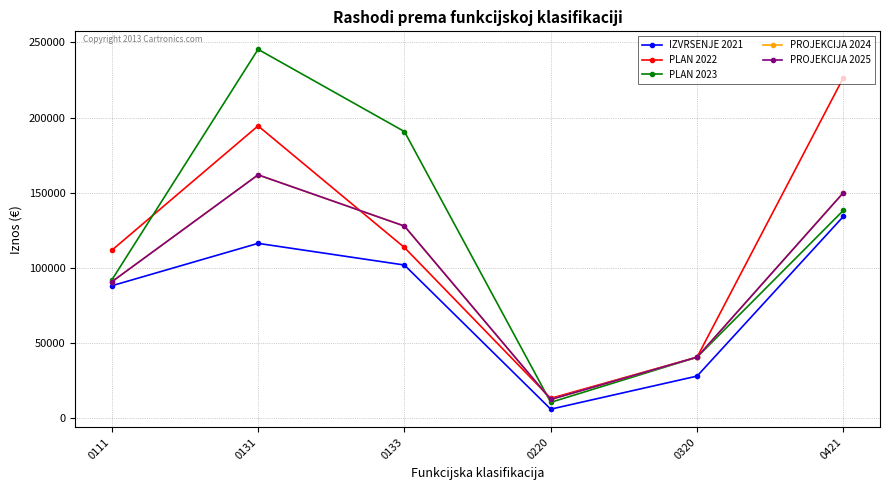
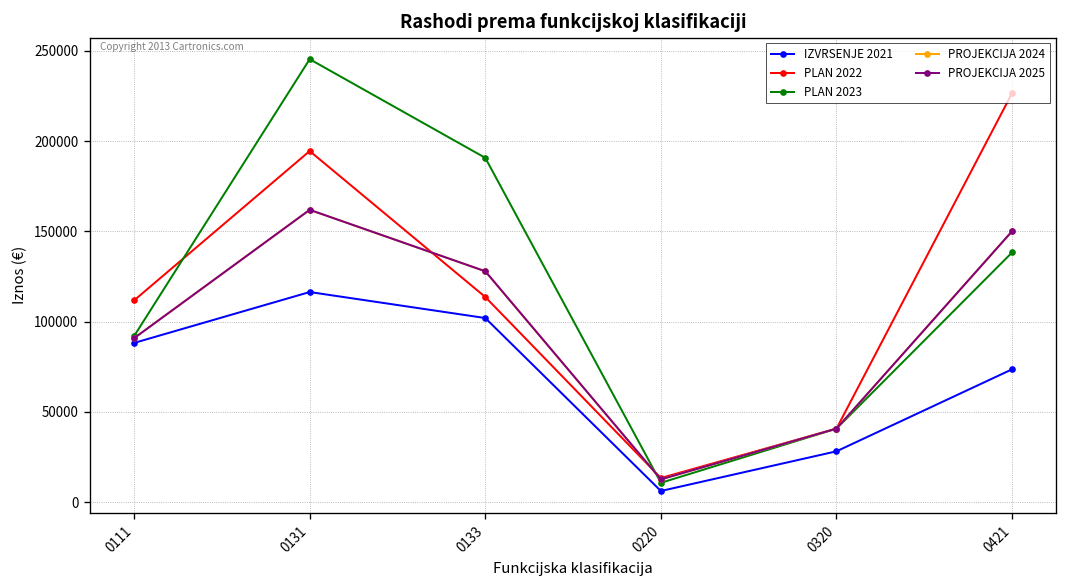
  {
    "IZVRSENJE 2021": {
      "0111": 88000,
      "0131": 116000,
      "0133": 102000,
      "0220": 6000,
      "0320": 28000,
-     "0421": 134000
+     "0421": 74000
    },
    "PLAN 2022": {
      "0111": 112000,
      "0131": 194000,
      "0133": 114000
    },
    "PLAN 2023": {
      "0131": 245000,
      "0133": 191000,
      "0220": 11000,
      "0421": 138000
    },
    "PROJEKCIJA 2025": {
      "0131": 162000,
      "0133": 128000,
      "0421": 150000
    }
  }
